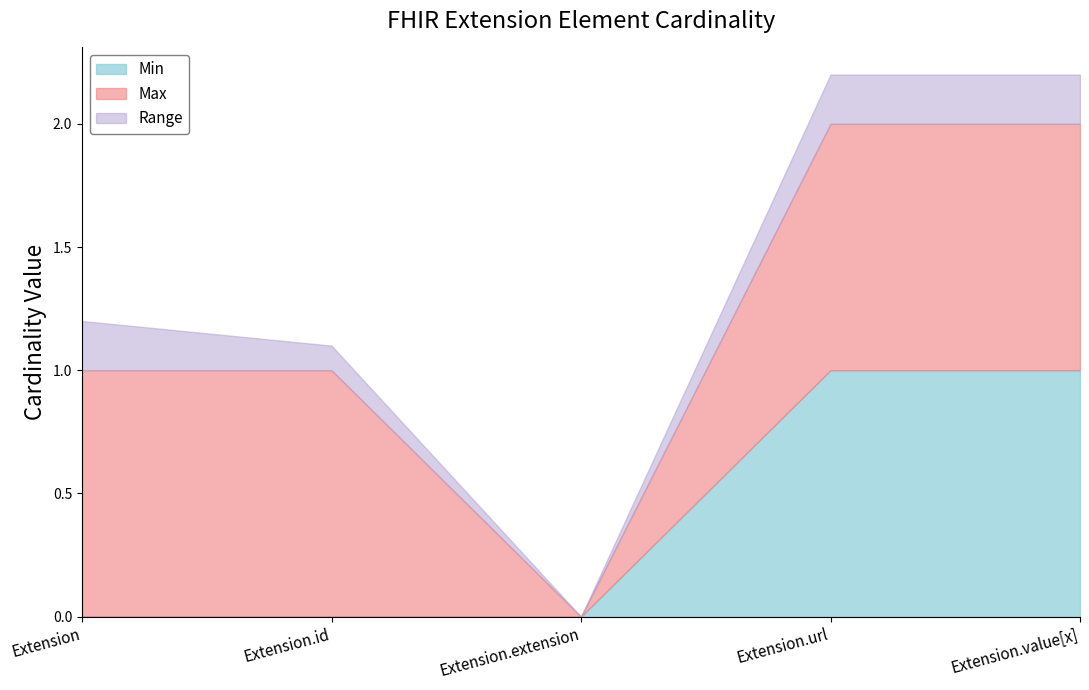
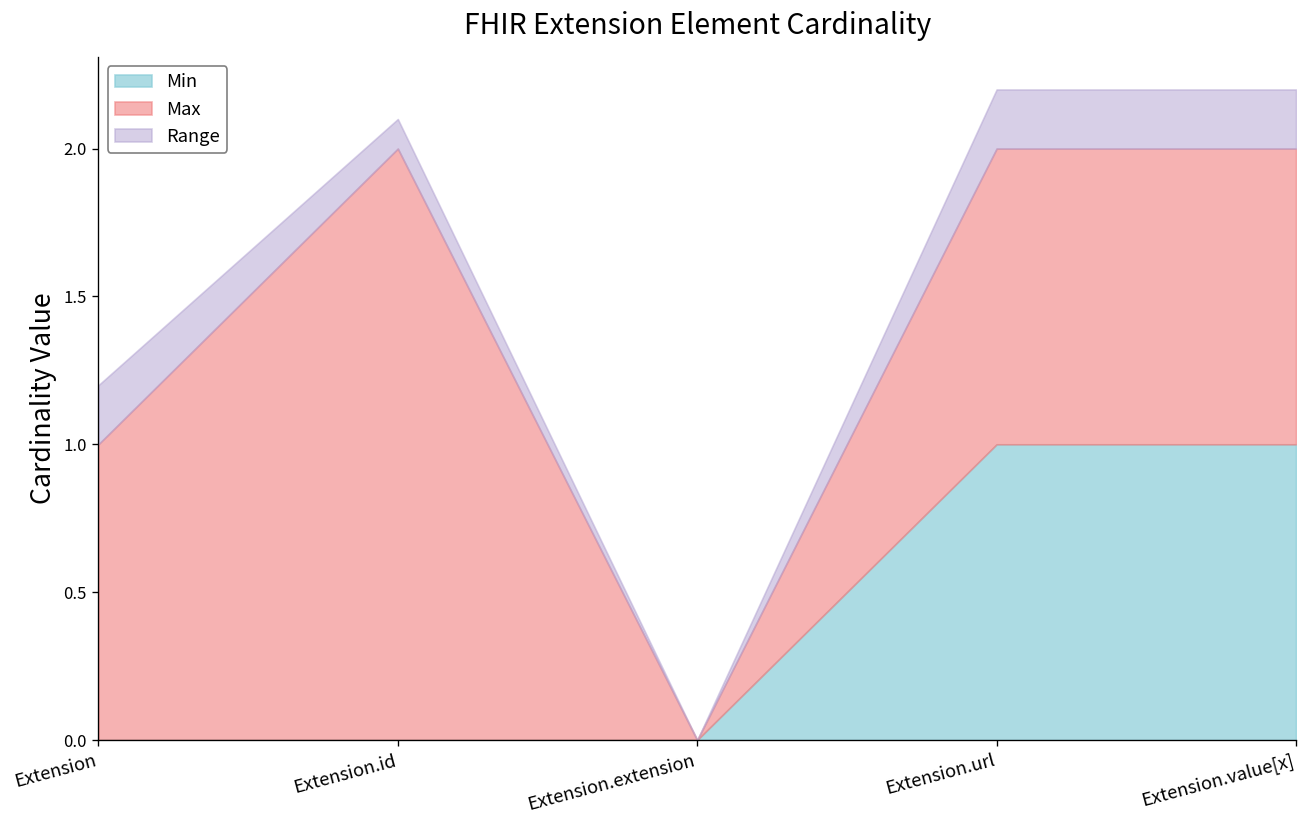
  {
    "Min": {
      "Extension": 0,
      "Extension.id": 0,
      "Extension.url": 1,
      "Extension.value[x]": 1
    },
    "Max": {
      "Extension": 1,
-     "Extension.id": 1,
+     "Extension.id": 2,
      "Extension.url": 1,
      "Extension.value[x]": 1
    },
    "Range": {
      "Extension": 0.20,
      "Extension.id": 0.10,
      "Extension.url": 0.20,
      "Extension.value[x]": 0.20
    }
  }
